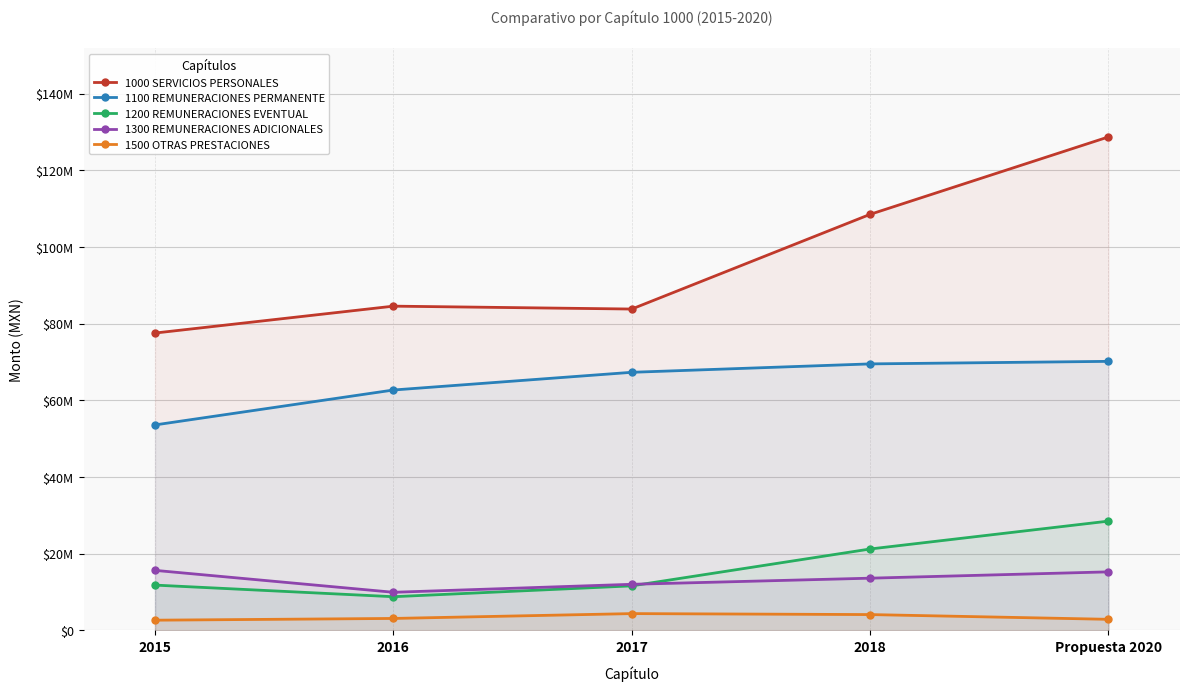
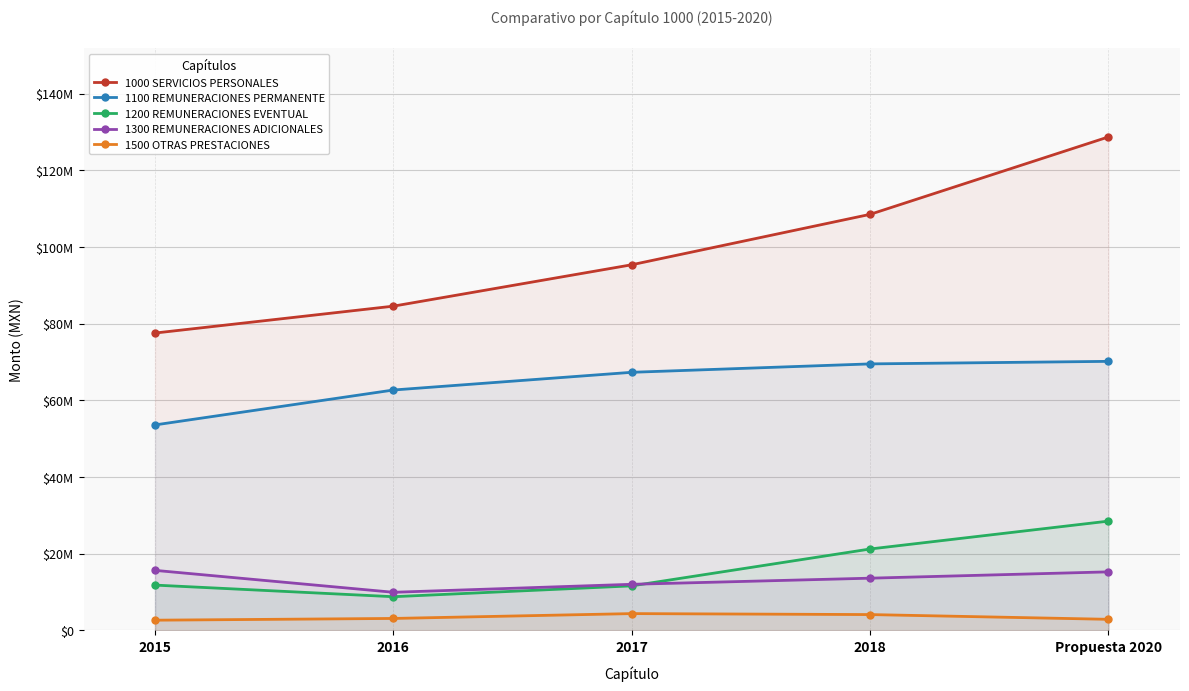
  {
    "1000 SERVICIOS PERSONALES": {
      "2015": "$78000000",
      "2016": "$85000000",
-     "2017": "$84000000",
+     "2017": "$95000000",
      "2018": "$109000000",
      "Propuesta 2020": "$129000000"
    },
    "1100 REMUNERACIONES PERMANENTE": {
      "2015": "$54000000",
      "2016": "$63000000",
      "2017": "$67000000",
      "2018": "$70000000",
      "Propuesta 2020": "$70000000"
    },
    "1200 REMUNERACIONES EVENTUAL": {
      "2015": "$12000000",
      "2016": "$9000000",
      "2018": "$21000000",
      "Propuesta 2020": "$29000000"
    },
    "1300 REMUNERACIONES ADICIONALES": {
      "2015": "$16000000",
      "2016": "$10000000",
      "2018": "$14000000",
      "Propuesta 2020": "$15000000"
    },
    "1500 OTRAS PRESTACIONES": {
      "2015": "$3000000",
      "2016": "$3000000",
      "2017": "$4000000",
      "2018": "$4000000",
      "Propuesta 2020": "$3000000"
    }
  }
